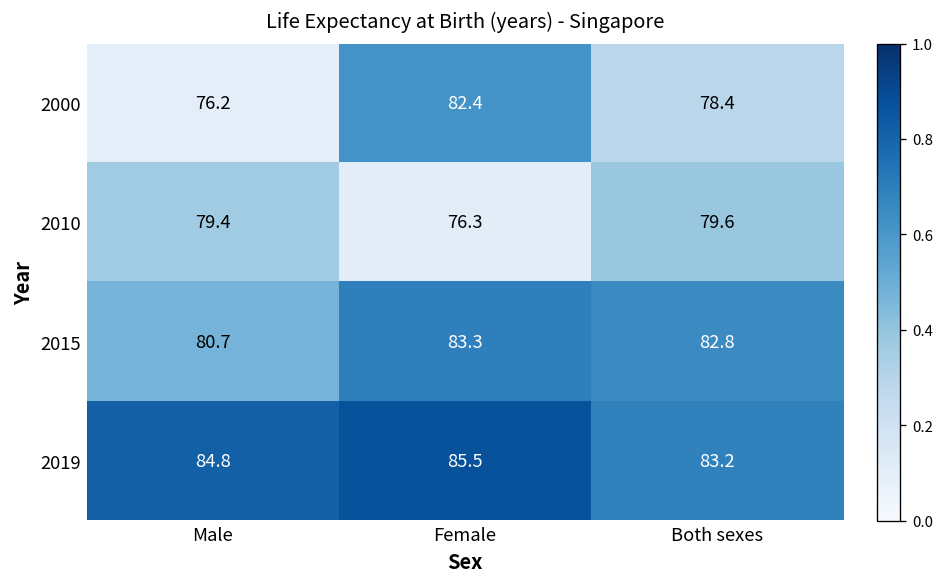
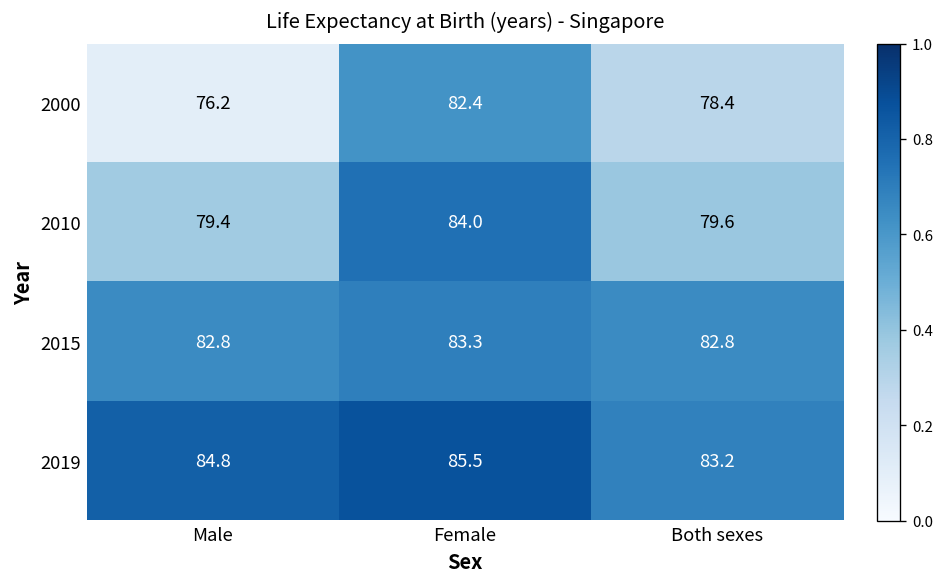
  {
    "2000": {
      "Male": 76.2,
      "Female": 82.4,
      "Both sexes": 78.4
    },
    "2010": {
      "Male": 79.4,
-     "Female": 76.3,
+     "Female": 84.0,
      "Both sexes": 79.6
    },
    "2015": {
-     "Male": 80.7,
+     "Male": 82.8,
      "Female": 83.3,
      "Both sexes": 82.8
    },
    "2019": {
      "Male": 84.8,
      "Female": 85.5,
      "Both sexes": 83.2
    }
  }
